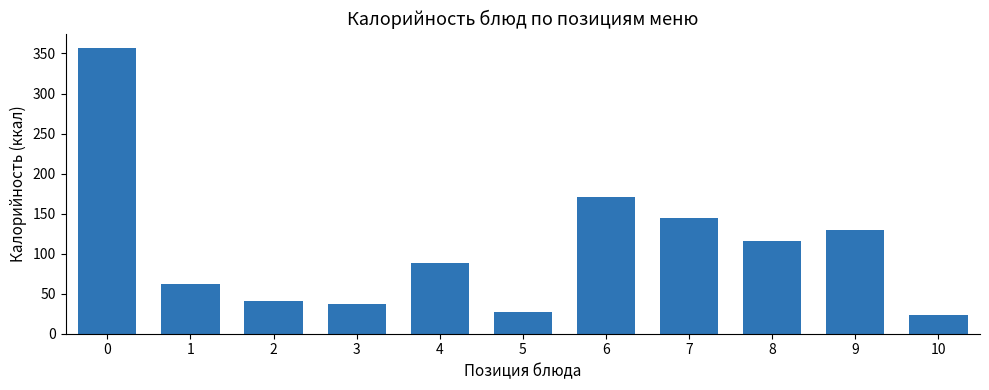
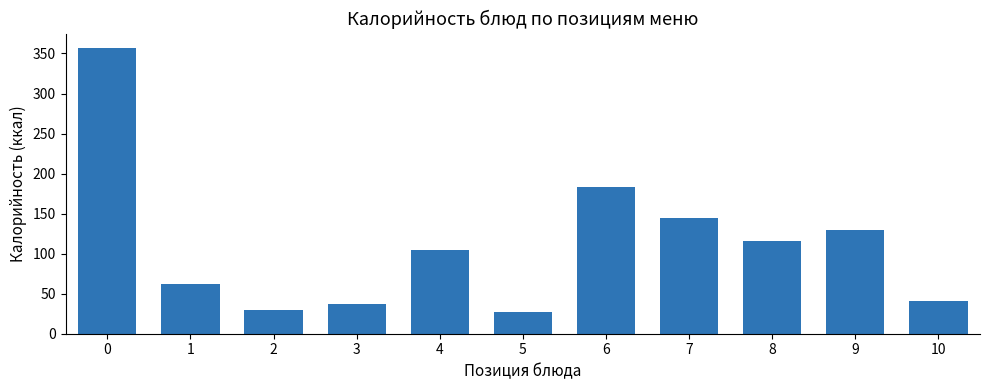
  {
    "0": 360,
    "1": 60,
-   "2": 40,
+   "2": 30,
    "3": 40,
-   "4": 90,
+   "4": 100,
    "5": 30,
-   "6": 170,
+   "6": 180,
    "7": 140,
    "8": 120,
    "9": 130,
-   "10": 20
+   "10": 40
  }
